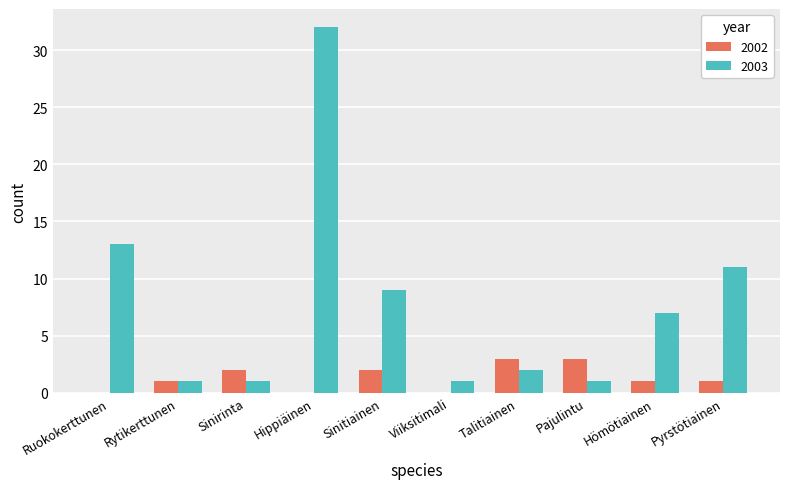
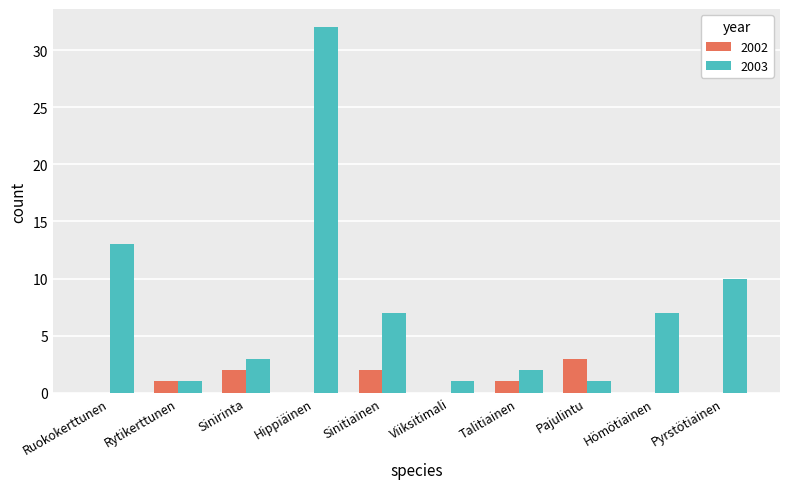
  {
    "2002": {
      "Ruokokerttunen": 0,
      "Rytikerttunen": 1,
      "Sinirinta": 2,
      "Hippiäinen": 0,
      "Sinitiainen": 2,
      "Viiksitimali": 0,
-     "Talitiainen": 3,
+     "Talitiainen": 1,
      "Pajulintu": 3,
-     "Hömötiainen": 1,
-     "Pyrstötiainen": 1
+     "Hömötiainen": 0,
+     "Pyrstötiainen": 0
    },
    "2003": {
      "Ruokokerttunen": 13,
      "Rytikerttunen": 1,
-     "Sinirinta": 1,
+     "Sinirinta": 3,
      "Hippiäinen": 32,
-     "Sinitiainen": 9,
+     "Sinitiainen": 7,
      "Viiksitimali": 1,
      "Talitiainen": 2,
      "Pajulintu": 1,
      "Hömötiainen": 7,
-     "Pyrstötiainen": 11
+     "Pyrstötiainen": 10
    }
  }
